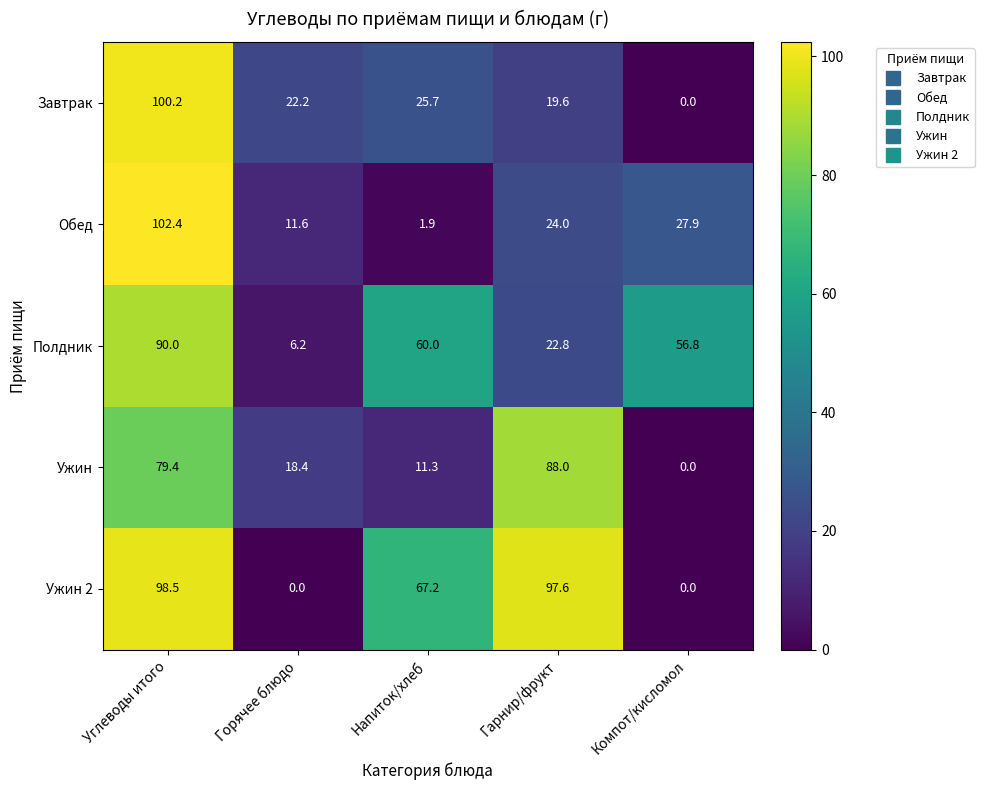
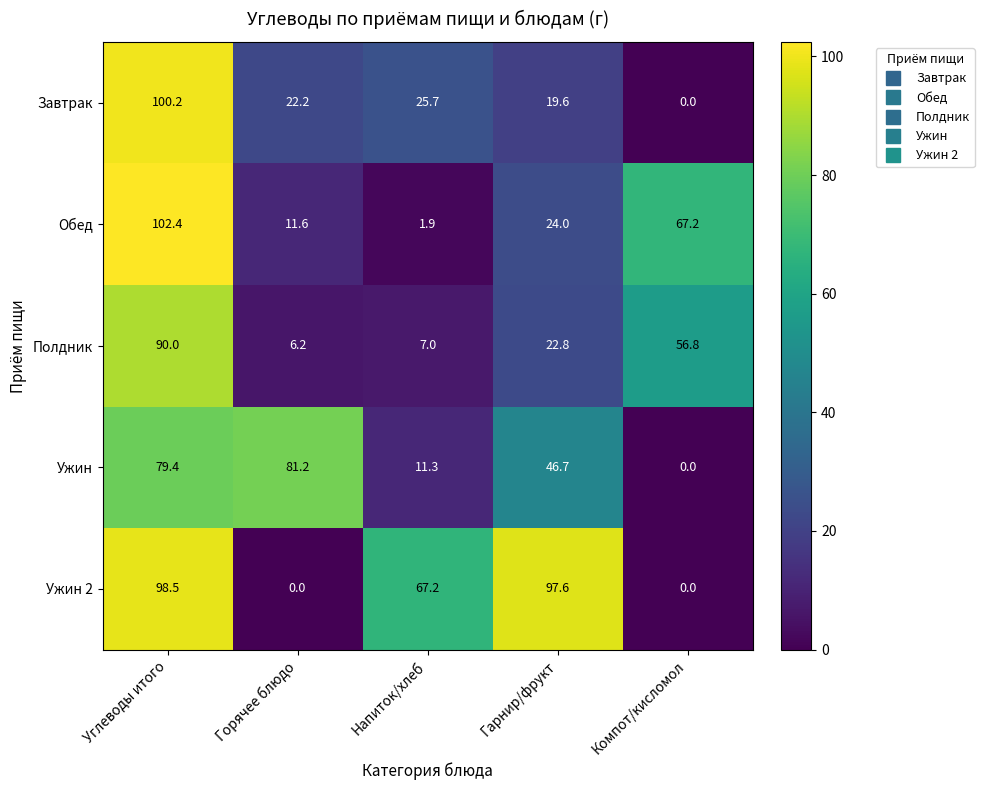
  {
    "Завтрак": {
      "Углеводы итого": 100.2,
      "Горячее блюдо": 22.2,
      "Напиток/хлеб": 25.7,
      "Гарнир/фрукт": 19.6,
      "Компот/кисломол": 0.0
    },
    "Обед": {
      "Углеводы итого": 102.4,
      "Горячее блюдо": 11.6,
      "Напиток/хлеб": 1.9,
      "Гарнир/фрукт": 24.0,
-     "Компот/кисломол": 27.9
+     "Компот/кисломол": 67.2
    },
    "Полдник": {
      "Углеводы итого": 90.0,
      "Горячее блюдо": 6.2,
-     "Напиток/хлеб": 60.0,
+     "Напиток/хлеб": 7.0,
      "Гарнир/фрукт": 22.8,
      "Компот/кисломол": 56.8
    },
    "Ужин": {
      "Углеводы итого": 79.4,
-     "Горячее блюдо": 18.4,
+     "Горячее блюдо": 81.2,
      "Напиток/хлеб": 11.3,
-     "Гарнир/фрукт": 88.0,
+     "Гарнир/фрукт": 46.7,
      "Компот/кисломол": 0.0
    },
    "Ужин 2": {
      "Углеводы итого": 98.5,
      "Горячее блюдо": 0.0,
      "Напиток/хлеб": 67.2,
      "Гарнир/фрукт": 97.6,
      "Компот/кисломол": 0.0
    }
  }
